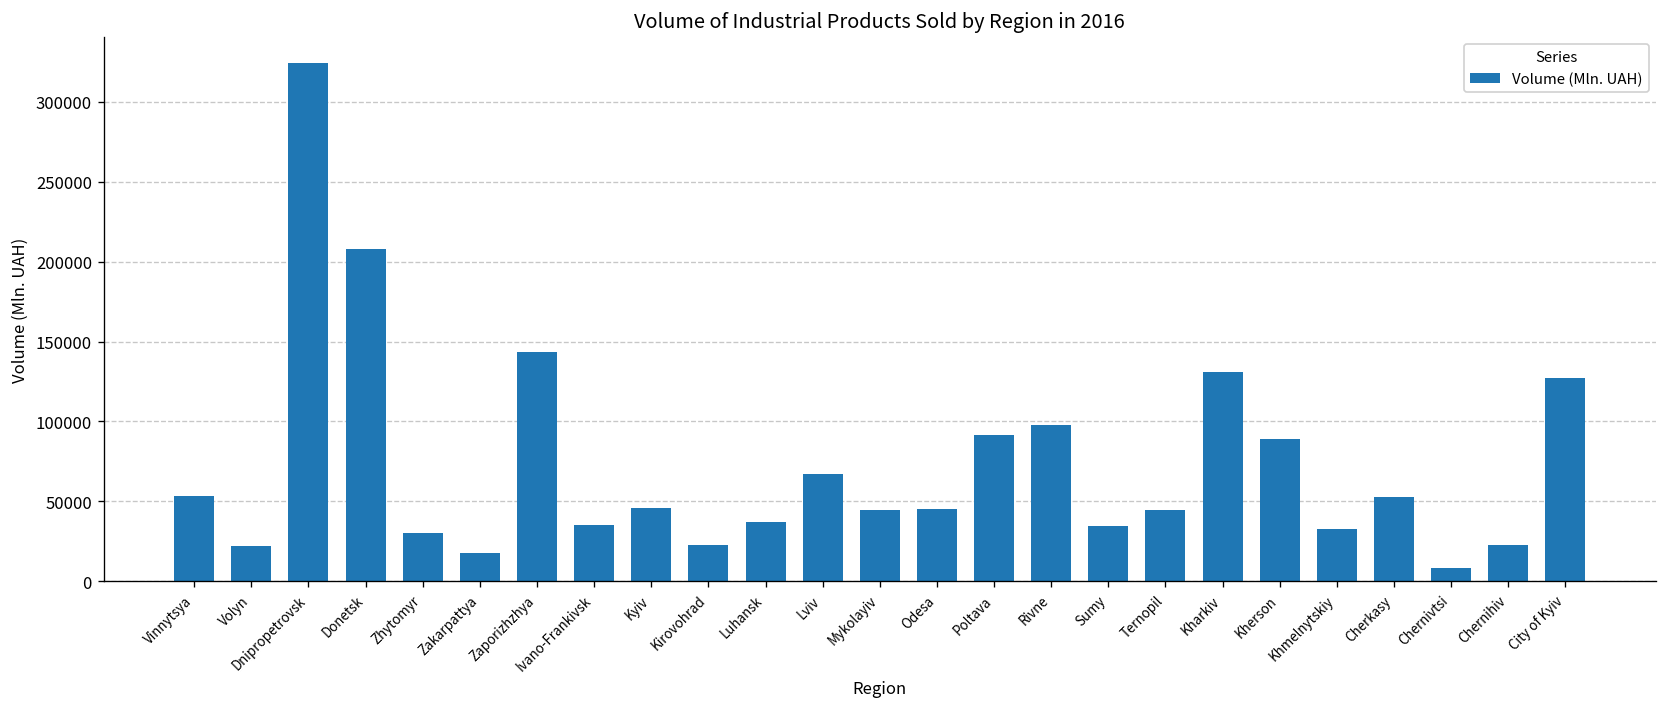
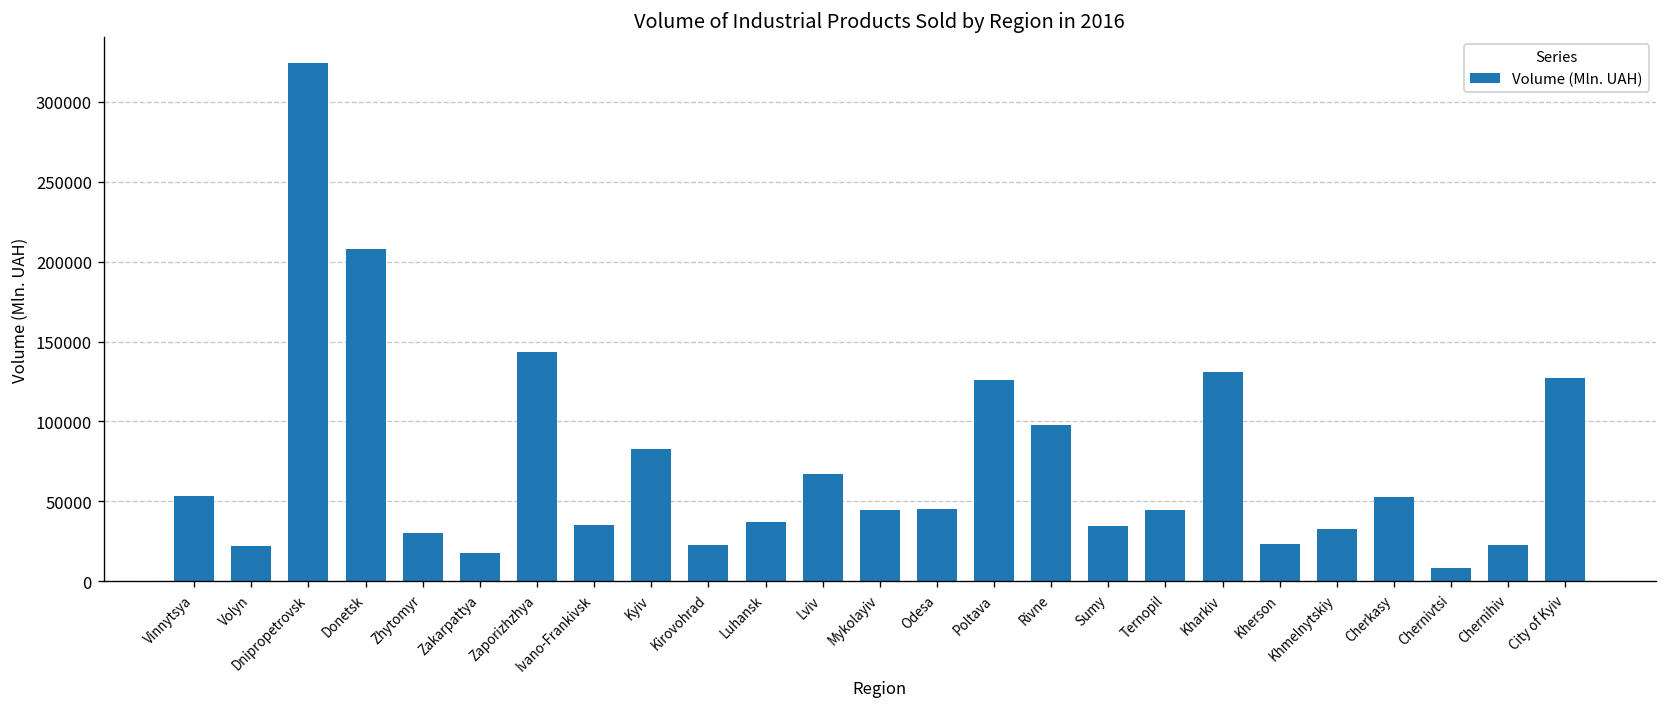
  {
    "Vinnytsya": 54000,
    "Volyn": 22000,
    "Dnipropetrovsk": 324000,
    "Donetsk": 208000,
    "Zhytomyr": 30000,
    "Zakarpattya": 18000,
    "Zaporizhzhya": 143000,
    "Ivano-Frankivsk": 35000,
-   "Kyiv": 46000,
+   "Kyiv": 83000,
    "Kirovohrad": 23000,
    "Luhansk": 37000,
    "Lviv": 67000,
    "Mykolayiv": 45000,
    "Odesa": 45000,
-   "Poltava": 92000,
+   "Poltava": 126000,
    "Rivne": 98000,
    "Sumy": 35000,
    "Ternopil": 44000,
    "Kharkiv": 131000,
-   "Kherson": 89000,
+   "Kherson": 24000,
    "Khmelnytskiy": 33000,
    "Cherkasy": 53000,
    "Chernivtsi": 9000,
    "Chernihiv": 23000,
    "City of Kyiv": 127000
  }
